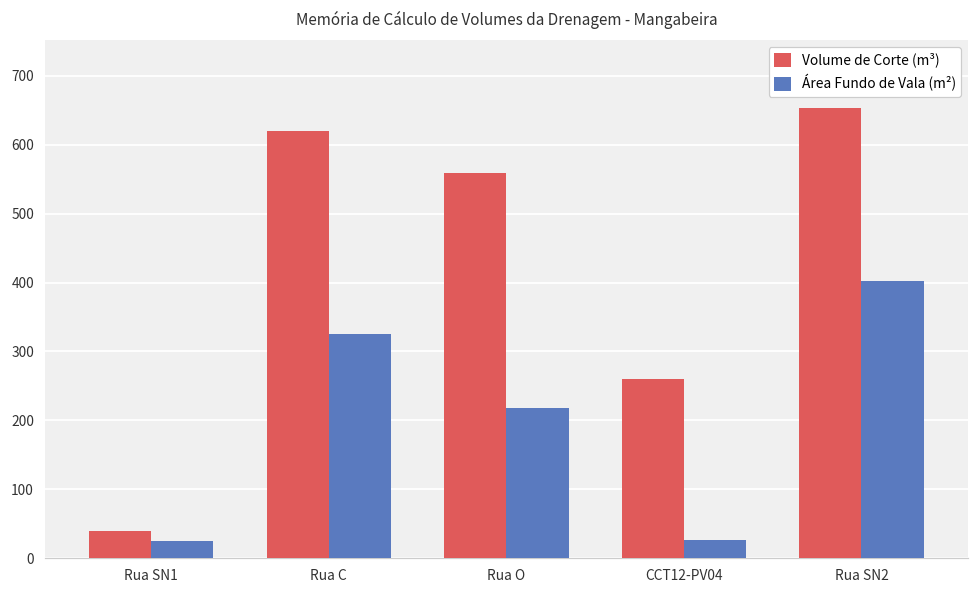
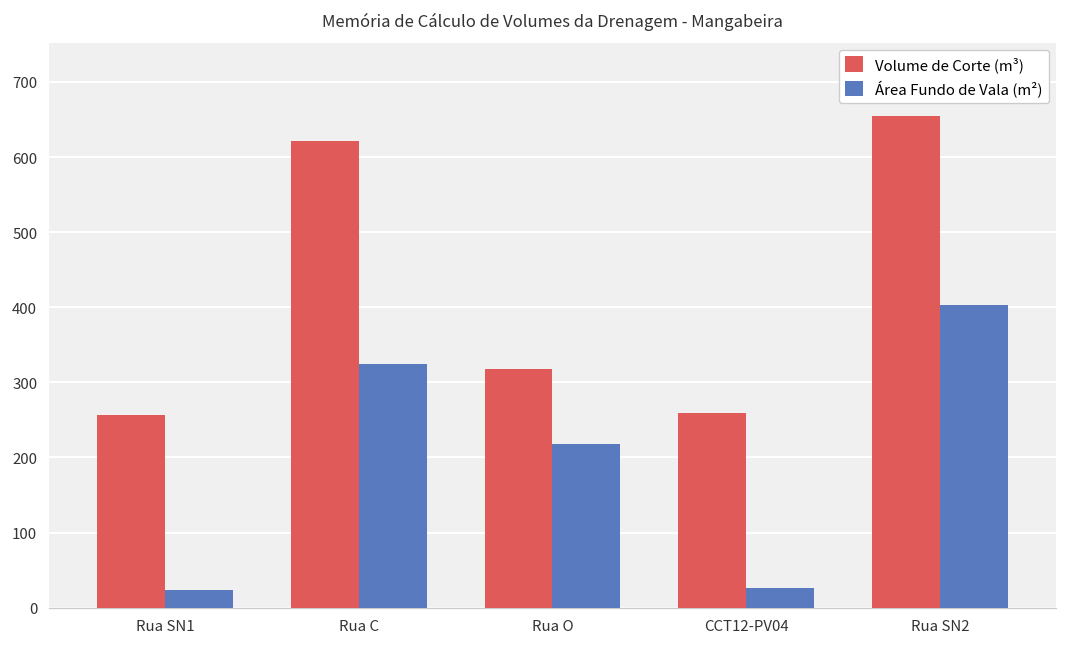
  {
    "Volume de Corte (m³)": {
-     "Rua SN1": 40,
+     "Rua SN1": 260,
      "Rua C": 620,
-     "Rua O": 560,
+     "Rua O": 320,
      "CCT12-PV04": 260,
      "Rua SN2": 650
    },
    "Área Fundo de Vala (m²)": {
      "Rua SN1": 20,
      "Rua C": 320,
      "Rua O": 220,
      "CCT12-PV04": 30,
      "Rua SN2": 400
    }
  }
